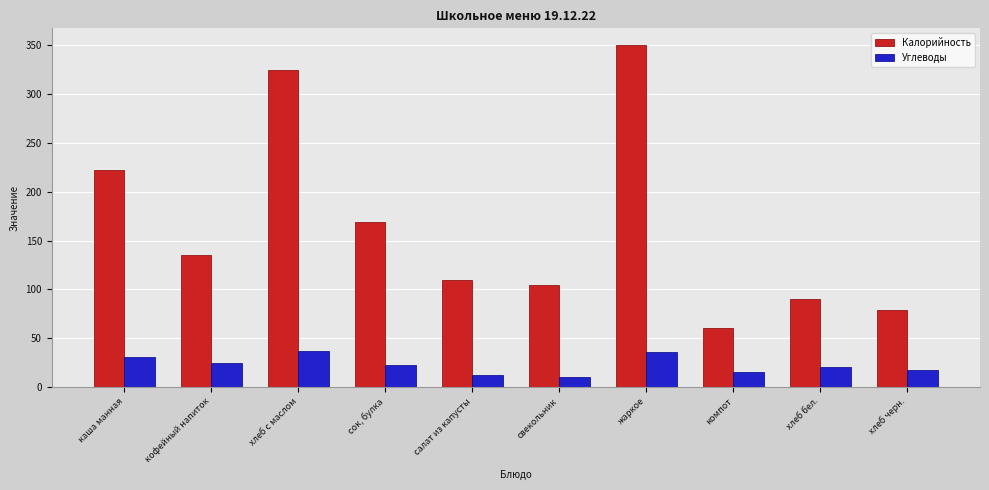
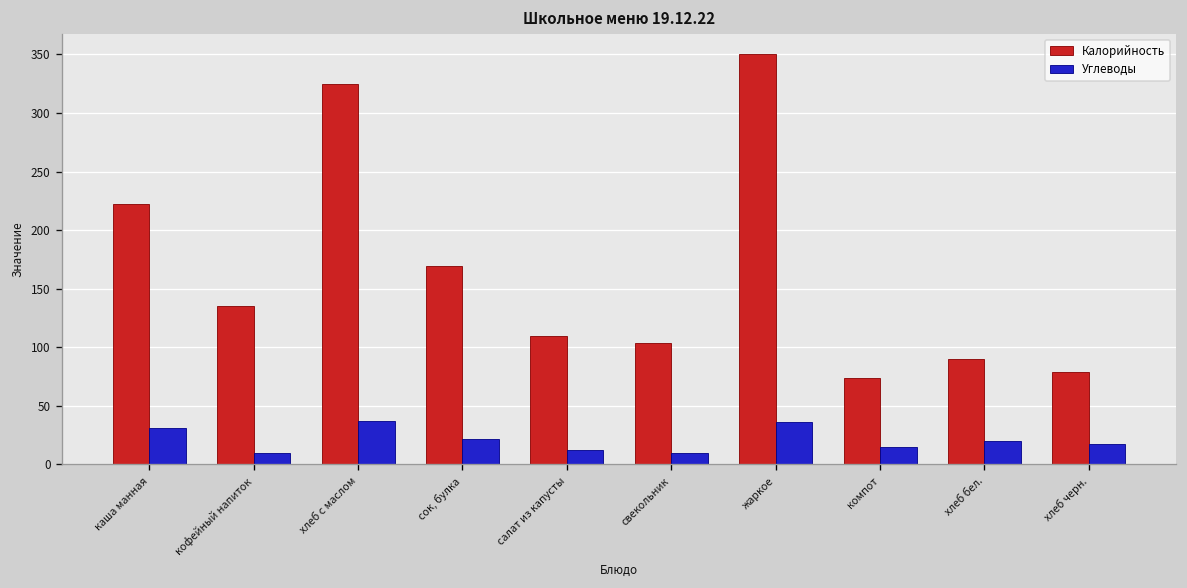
  {
    "Калорийность": {
      "каша манная": 220,
      "кофейный напиток": 140,
      "хлеб с маслом": 330,
      "сок, булка": 170,
      "салат из капусты": 110,
      "свекольник": 100,
      "жаркое": 350,
-     "компот": 60,
+     "компот": 70,
      "хлеб бел.": 90,
      "хлеб черн.": 80
    },
    "Углеводы": {
      "каша манная": 30,
-     "кофейный напиток": 30,
+     "кофейный напиток": 10,
      "хлеб с маслом": 40,
      "сок, булка": 20,
      "салат из капусты": 10,
      "свекольник": 10,
      "жаркое": 40,
      "компот": 20,
      "хлеб бел.": 20,
      "хлеб черн.": 20
    }
  }
